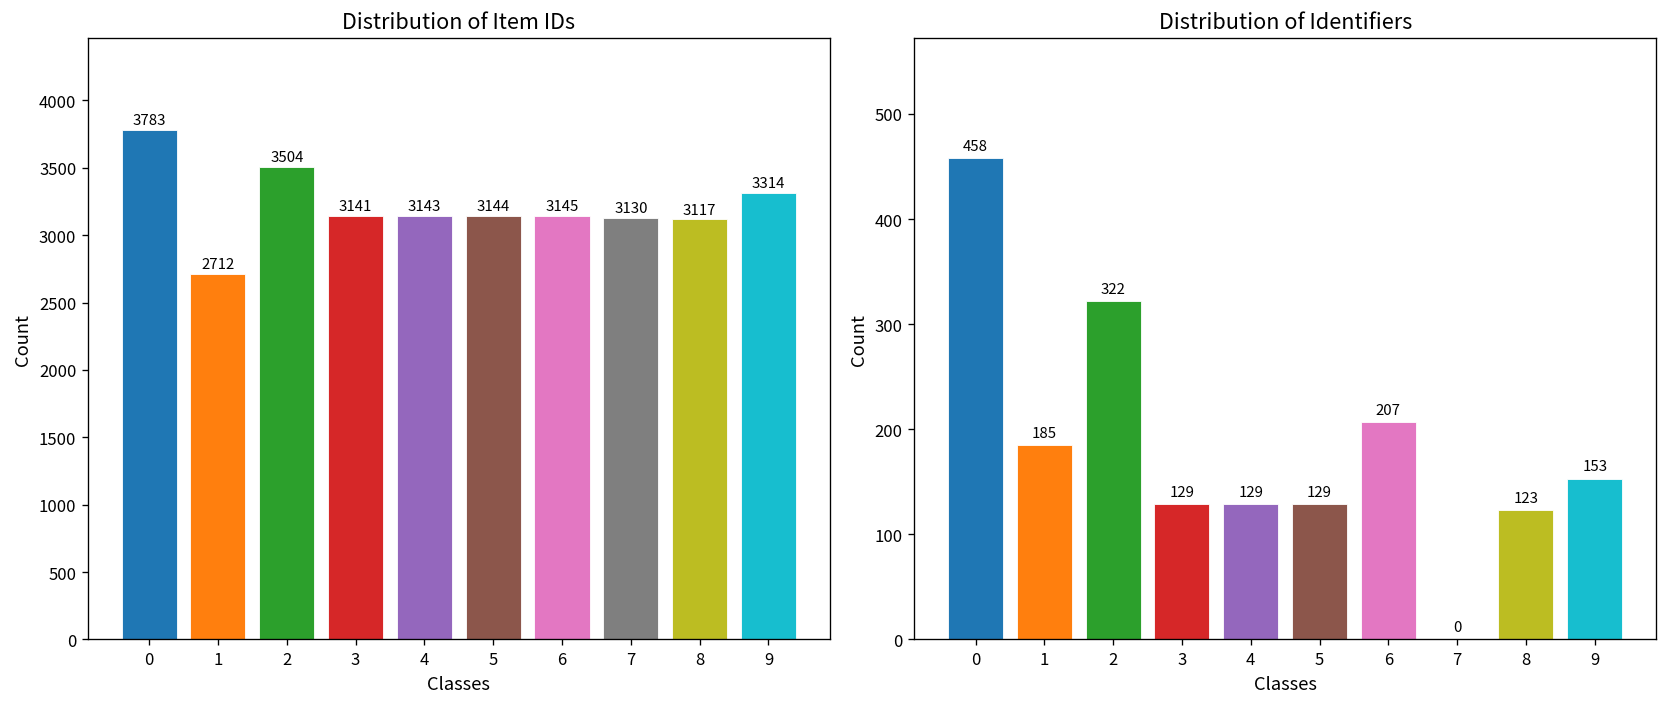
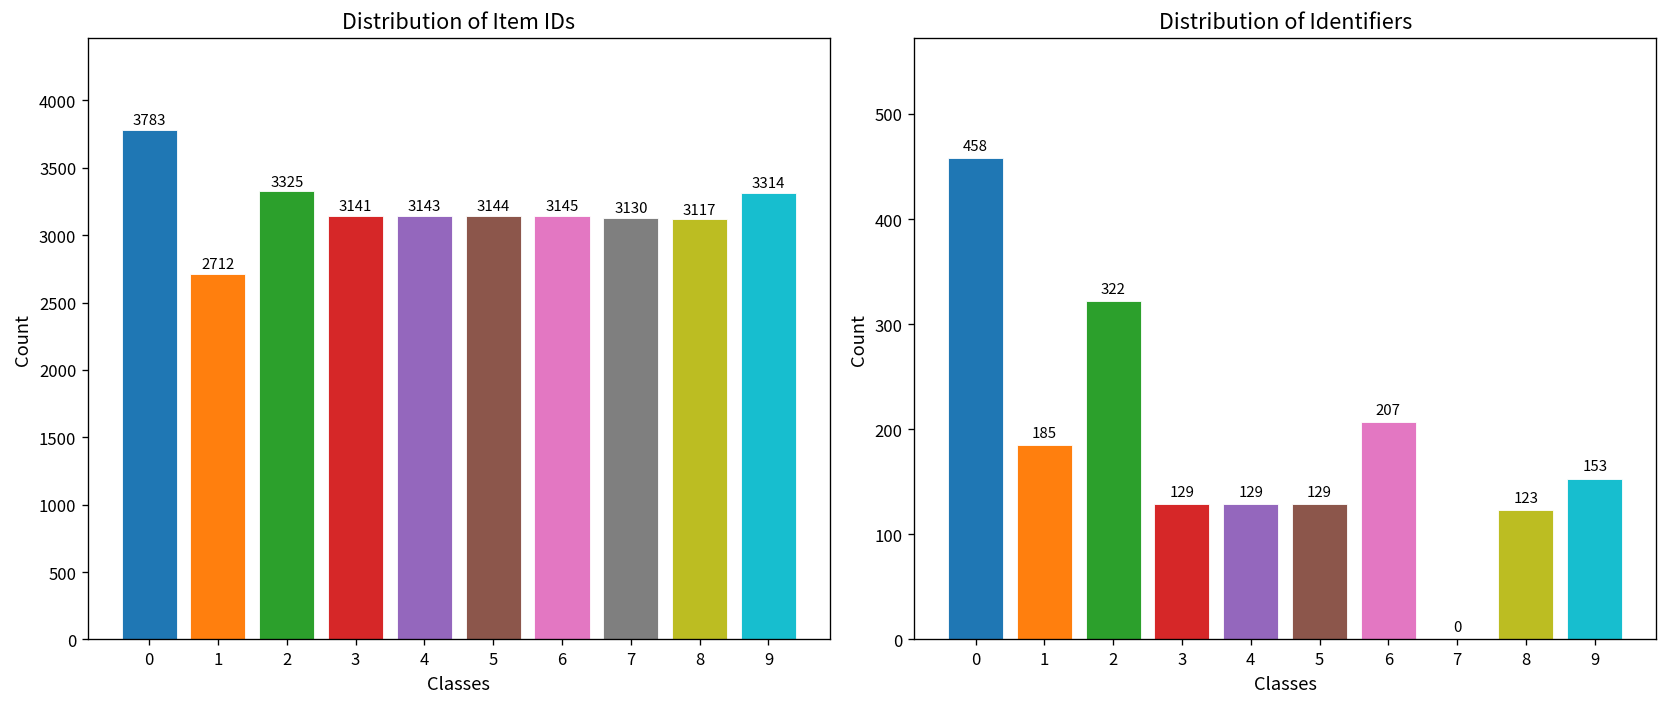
  {
    "Distribution of Item IDs": {
      "0": 3783,
      "1": 2712,
-     "2": 3504,
+     "2": 3325,
      "3": 3141,
      "4": 3143,
      "5": 3144,
      "6": 3145,
      "7": 3130,
      "8": 3117,
      "9": 3314
    },
    "Distribution of Identifiers": {
      "0": 458,
      "1": 185,
      "2": 322,
      "3": 129,
      "4": 129,
      "5": 129,
      "6": 207,
      "7": 0,
      "8": 123,
      "9": 153
    }
  }
